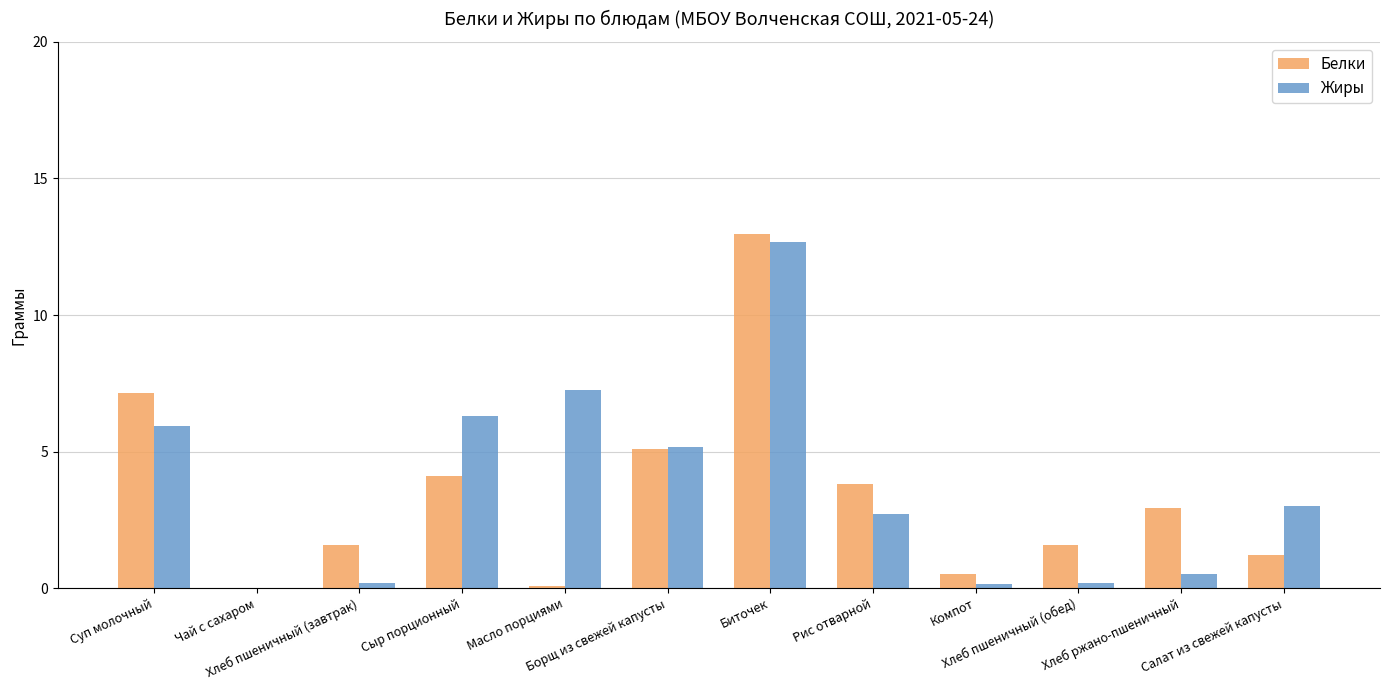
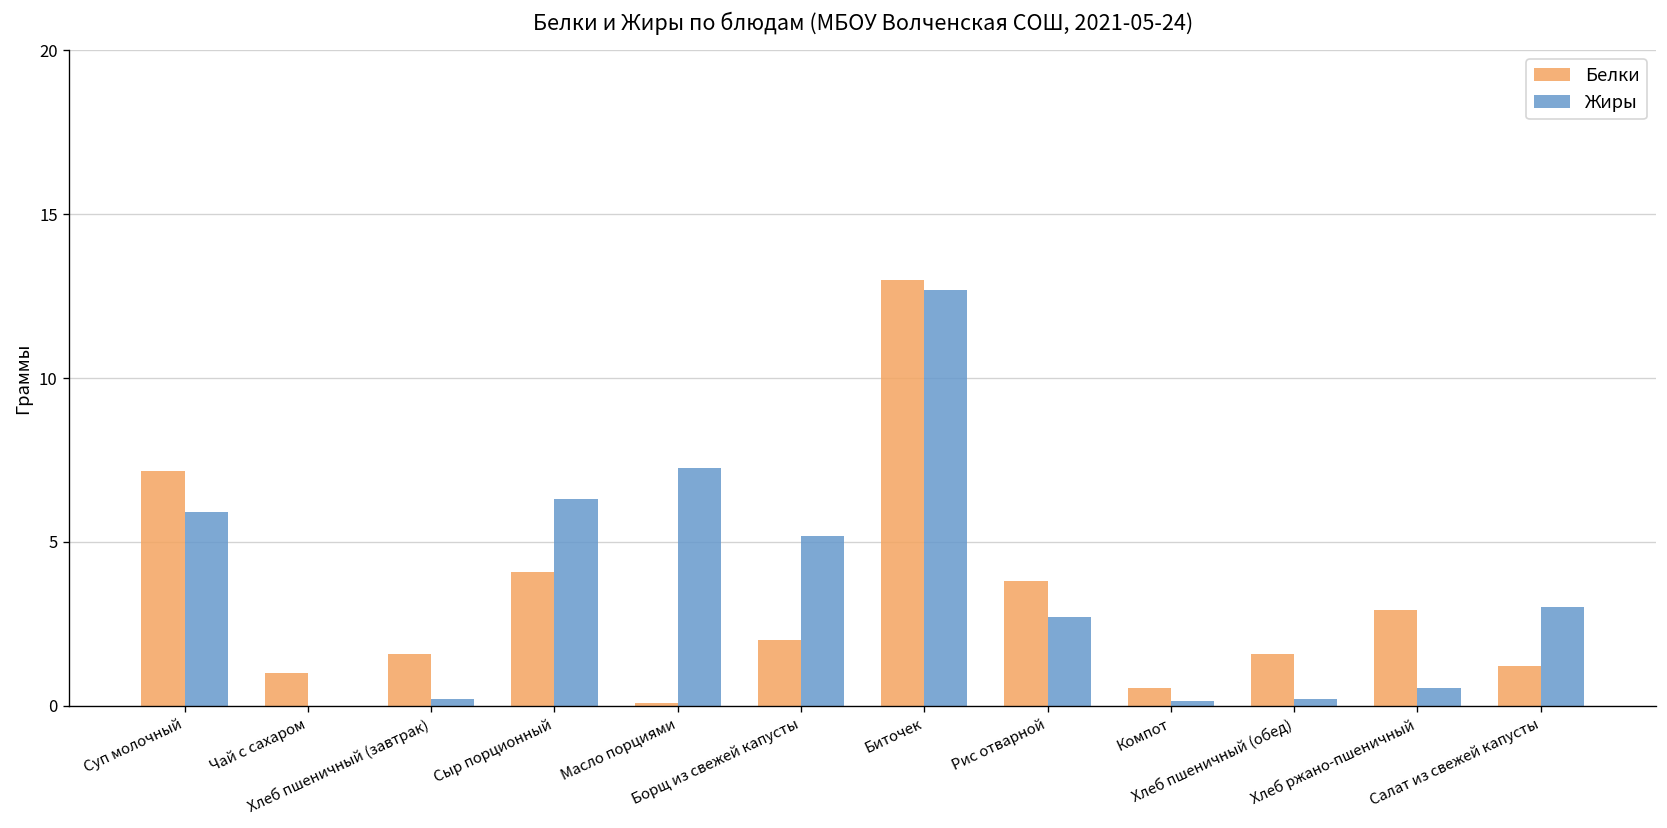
  {
    "Белки": {
      "Суп молочный": 7.2,
-     "Чай с сахаром": 0,
+     "Чай с сахаром": 1,
      "Хлеб пшеничный (завтрак)": 1.6,
      "Сыр порционный": 4.1,
-     "Борщ из свежей капусты": 5.1,
+     "Борщ из свежей капусты": 2.0,
      "Биточек": 13.0,
      "Рис отварной": 3.8,
      "Компот": 0.5,
      "Хлеб пшеничный (обед)": 1.6,
      "Хлеб ржано-пшеничный": 2.9,
      "Салат из свежей капусты": 1.2
    },
    "Жиры": {
      "Суп молочный": 5.9,
      "Чай с сахаром": 0.0,
      "Хлеб пшеничный (завтрак)": 0.2,
      "Сыр порционный": 6.3,
      "Масло порциями": 7.3,
      "Борщ из свежей капусты": 5.2,
      "Биточек": 12.7,
      "Рис отварной": 2.7,
      "Компот": 0.2,
      "Хлеб пшеничный (обед)": 0.2,
      "Хлеб ржано-пшеничный": 0.5,
      "Салат из свежей капусты": 3.0
    }
  }
